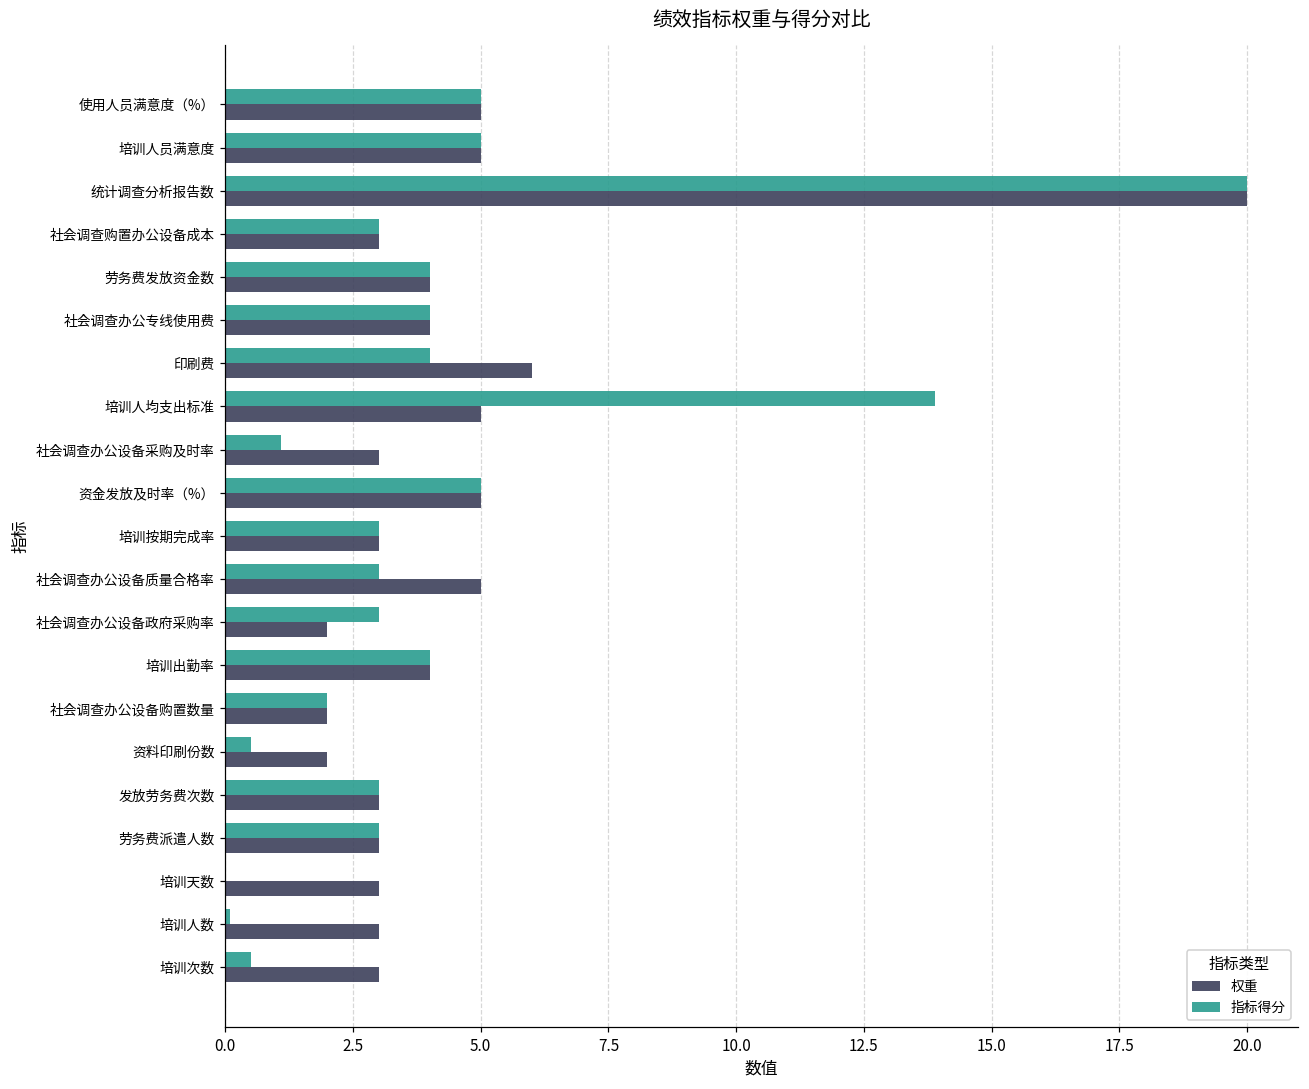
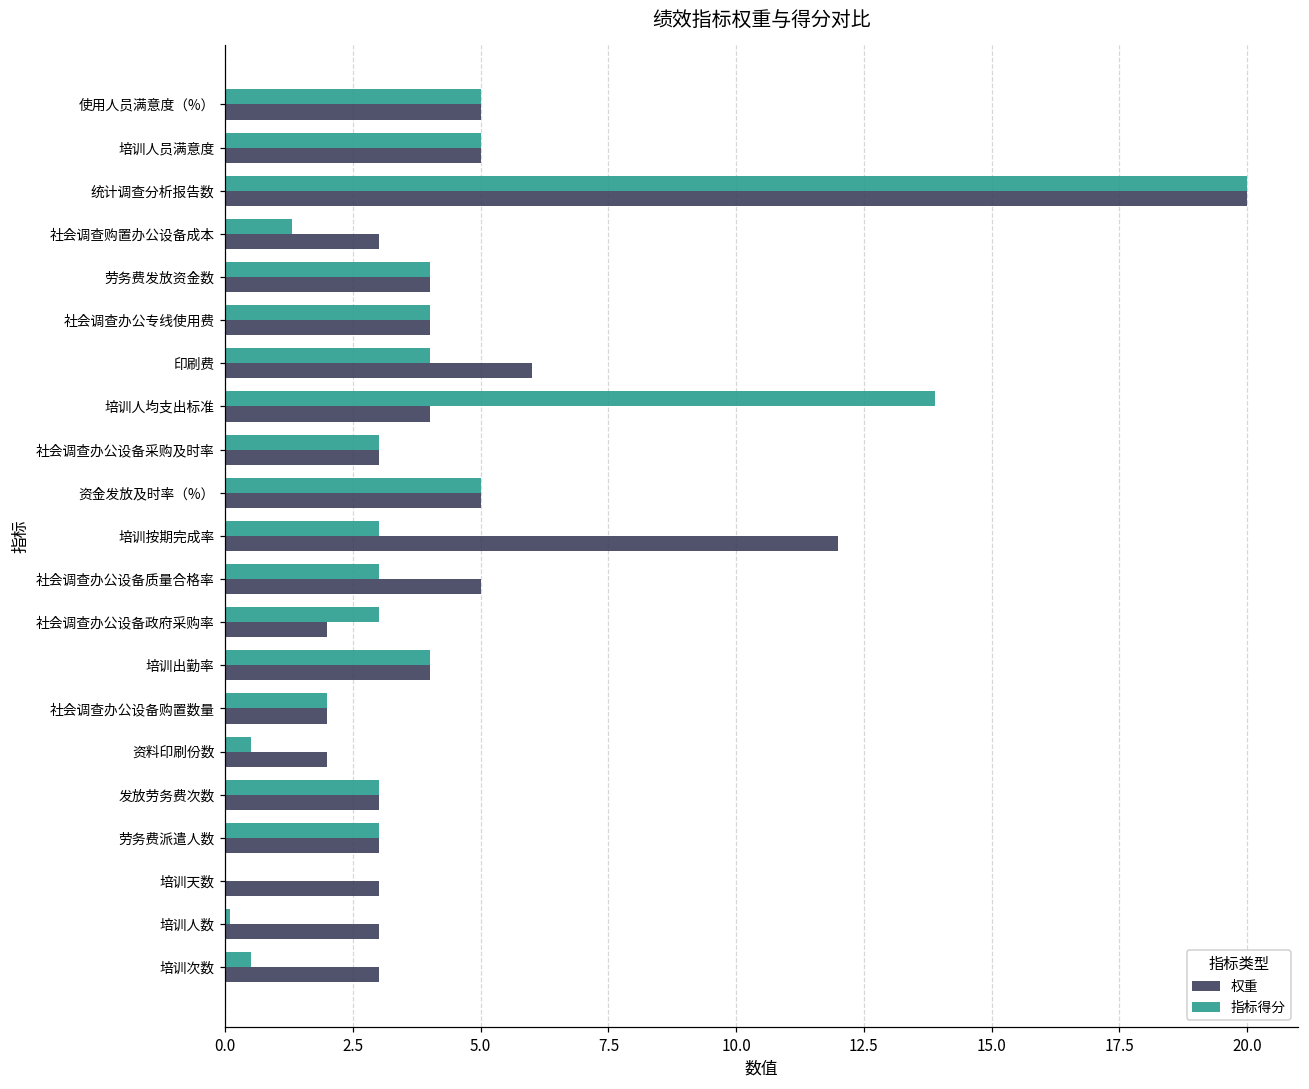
  {
    "权重": {
      "使用人员满意度（%）": 5,
      "培训人员满意度": 5,
      "统计调查分析报告数": 20,
      "社会调查购置办公设备成本": 3,
      "劳务费发放资金数": 4,
      "社会调查办公专线使用费": 4,
      "印刷费": 6,
-     "培训人均支出标准": 5,
+     "培训人均支出标准": 4,
      "社会调查办公设备采购及时率": 3,
      "资金发放及时率（%）": 5,
-     "培训按期完成率": 3,
+     "培训按期完成率": 12,
      "社会调查办公设备质量合格率": 5,
      "社会调查办公设备政府采购率": 2,
      "培训出勤率": 4,
      "社会调查办公设备购置数量": 2,
      "资料印刷份数": 2,
      "发放劳务费次数": 3,
      "劳务费派遣人数": 3,
      "培训天数": 3,
      "培训人数": 3,
      "培训次数": 3
    },
    "指标得分": {
      "使用人员满意度（%）": 5.0,
      "培训人员满意度": 5.0,
      "统计调查分析报告数": 20.0,
-     "社会调查购置办公设备成本": 3.0,
+     "社会调查购置办公设备成本": 1.3,
      "劳务费发放资金数": 4.0,
      "社会调查办公专线使用费": 4.0,
      "印刷费": 4.0,
      "培训人均支出标准": 13.9,
-     "社会调查办公设备采购及时率": 1.1,
+     "社会调查办公设备采购及时率": 3.0,
      "资金发放及时率（%）": 5.0,
      "培训按期完成率": 3.0,
      "社会调查办公设备质量合格率": 3.0,
      "社会调查办公设备政府采购率": 3.0,
      "培训出勤率": 4.0,
      "社会调查办公设备购置数量": 2.0,
      "资料印刷份数": 0.5,
      "发放劳务费次数": 3.0,
      "劳务费派遣人数": 3.0,
      "培训天数": 0.0,
      "培训人数": 0.1,
      "培训次数": 0.5
    }
  }
